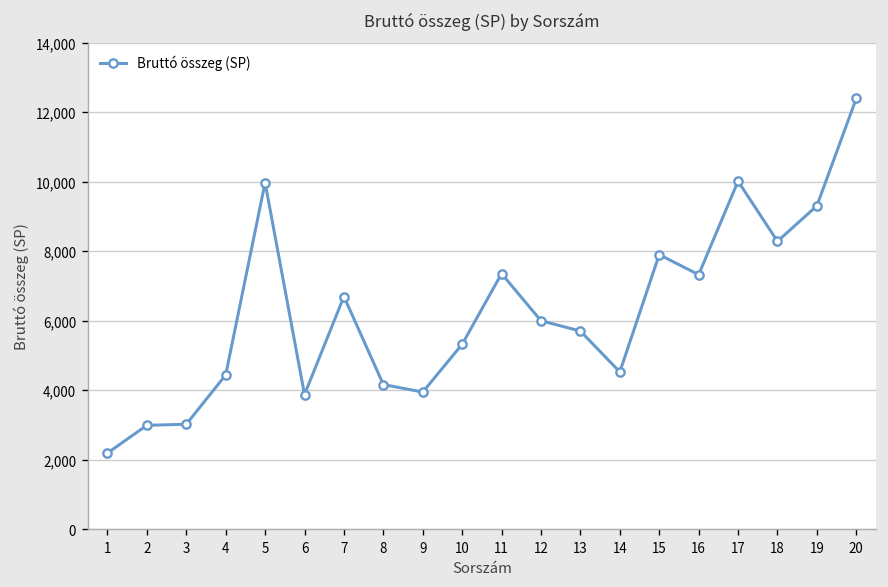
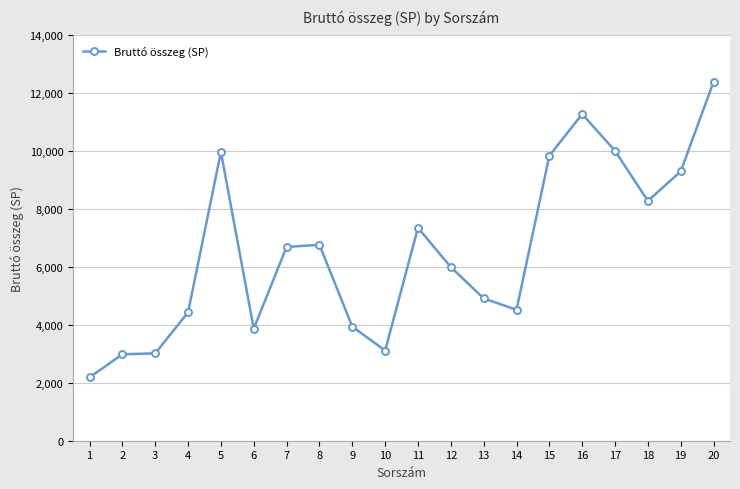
  {
    "1": "2,200",
    "2": "3,000",
    "3": "3,000",
    "4": "4,400",
    "5": "10,000",
    "6": "3,900",
    "7": "6,700",
-   "8": "4,200",
+   "8": "6,800",
    "9": "3,900",
-   "10": "5,300",
+   "10": "3,100",
    "11": "7,400",
    "12": "6,000",
-   "13": "5,700",
+   "13": "4,900",
    "14": "4,500",
-   "15": "7,900",
-   "16": "7,300",
+   "15": "9,800",
+   "16": "11,300",
    "17": "10,000",
    "18": "8,300",
    "19": "9,300",
    "20": "12,400"
  }
